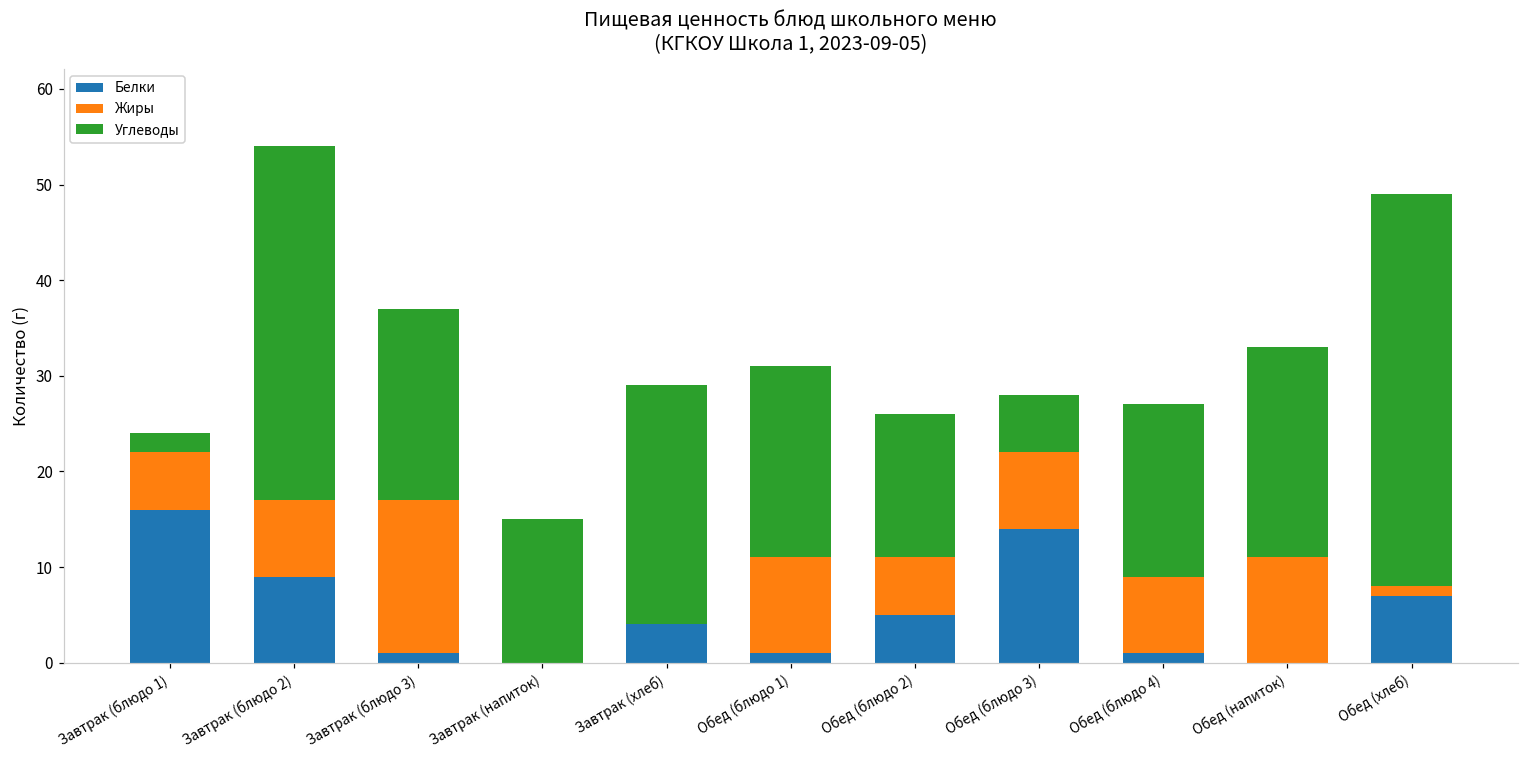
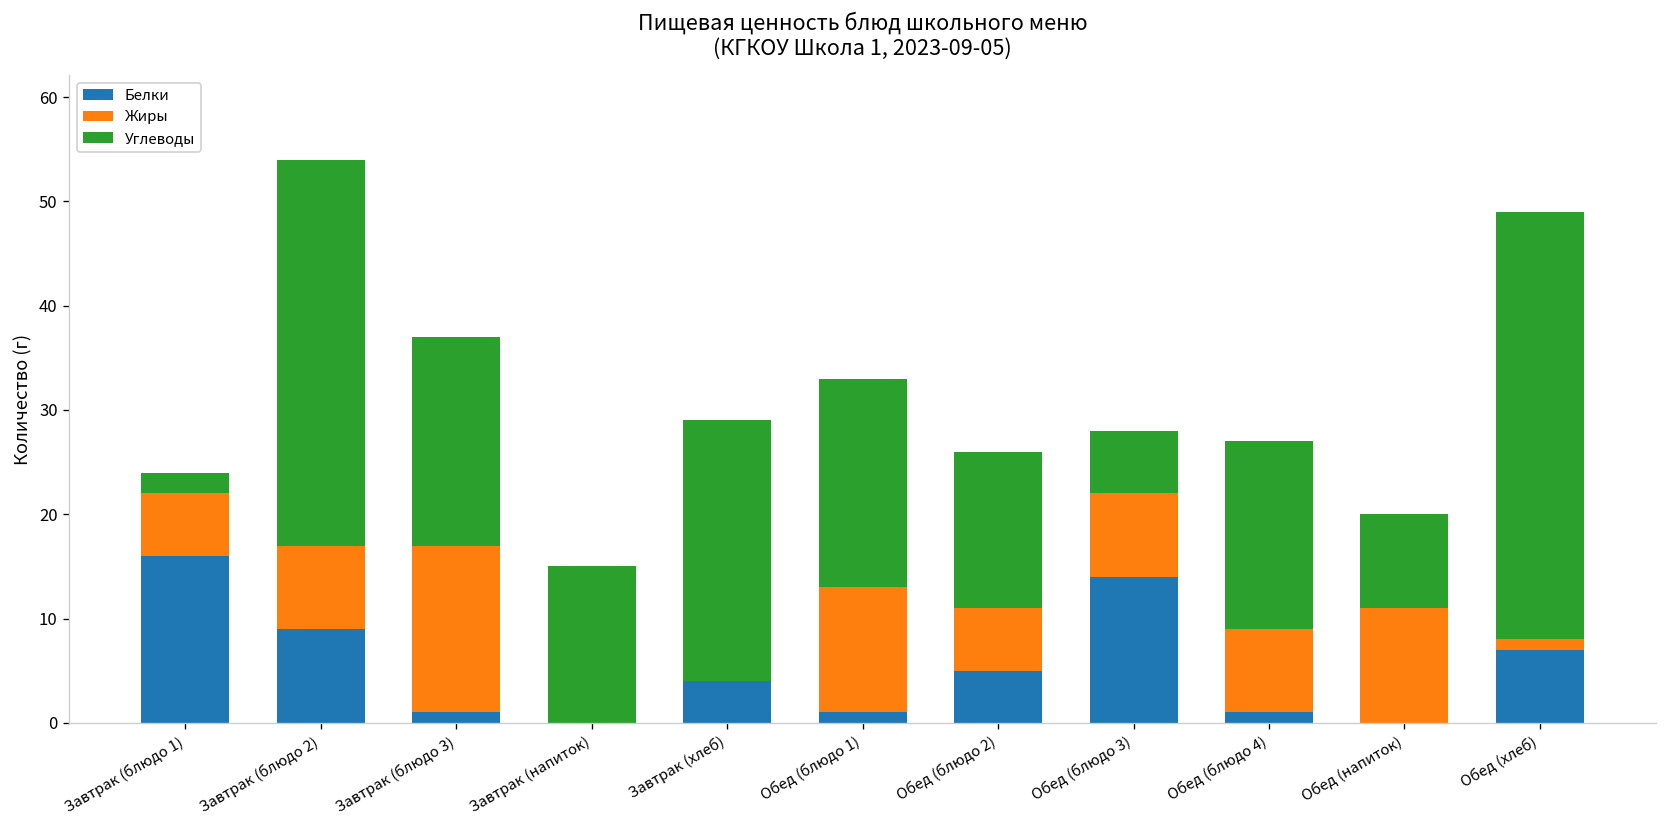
  {
    "Белки": {
      "Завтрак (блюдо 1)": 16,
      "Завтрак (блюдо 2)": 9,
      "Завтрак (блюдо 3)": 1,
      "Завтрак (напиток)": 0,
      "Завтрак (хлеб)": 4,
      "Обед (блюдо 1)": 1,
      "Обед (блюдо 2)": 5,
      "Обед (блюдо 3)": 14,
      "Обед (блюдо 4)": 1,
      "Обед (напиток)": 0,
      "Обед (хлеб)": 7
    },
    "Жиры": {
      "Завтрак (блюдо 1)": 6,
      "Завтрак (блюдо 2)": 8,
      "Завтрак (блюдо 3)": 16,
      "Завтрак (напиток)": 0,
      "Завтрак (хлеб)": 0,
-     "Обед (блюдо 1)": 10,
+     "Обед (блюдо 1)": 12,
      "Обед (блюдо 2)": 6,
      "Обед (блюдо 3)": 8,
      "Обед (блюдо 4)": 8,
      "Обед (напиток)": 11,
      "Обед (хлеб)": 1
    },
    "Углеводы": {
      "Завтрак (блюдо 1)": 2,
      "Завтрак (блюдо 2)": 37,
      "Завтрак (блюдо 3)": 20,
      "Завтрак (напиток)": 15,
      "Завтрак (хлеб)": 25,
      "Обед (блюдо 1)": 20,
      "Обед (блюдо 2)": 15,
      "Обед (блюдо 3)": 6,
      "Обед (блюдо 4)": 18,
-     "Обед (напиток)": 22,
+     "Обед (напиток)": 9,
      "Обед (хлеб)": 41
    }
  }
